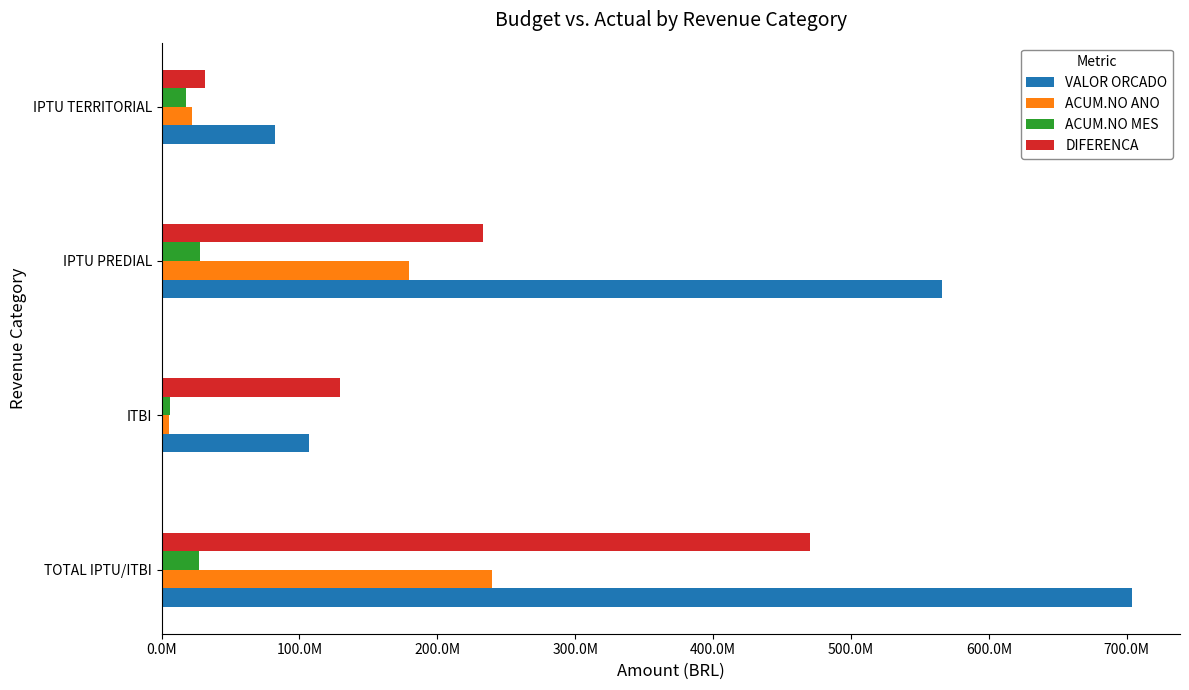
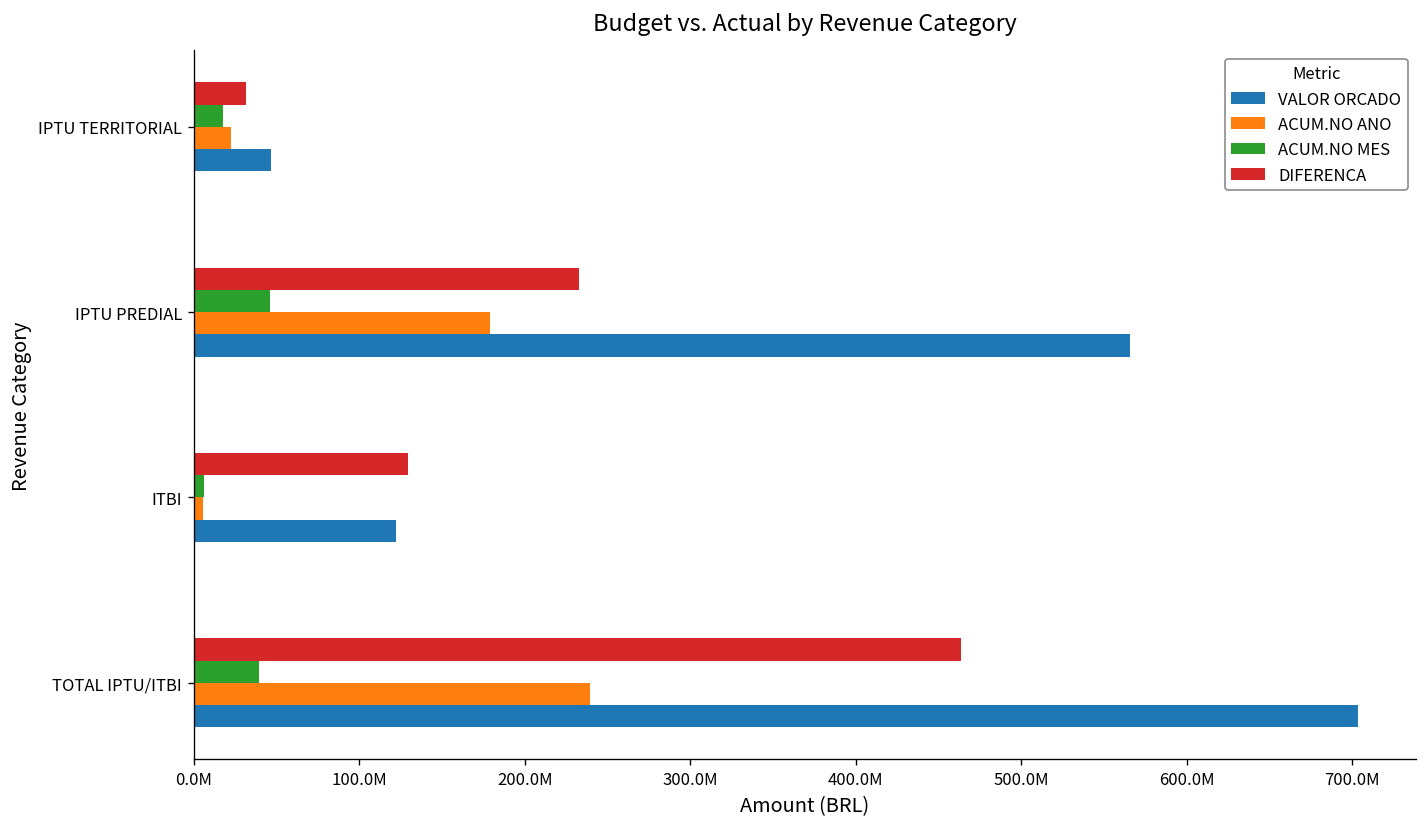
  {
    "VALOR ORCADO": {
-     "IPTU TERRITORIAL": 83000000,
+     "IPTU TERRITORIAL": 47000000,
      "IPTU PREDIAL": 566000000,
-     "ITBI": 107000000,
+     "ITBI": 122000000,
      "TOTAL IPTU/ITBI": 703000000
    },
    "ACUM.NO ANO": {
      "IPTU TERRITORIAL": 22000000,
      "IPTU PREDIAL": 179000000,
      "ITBI": 5000000,
      "TOTAL IPTU/ITBI": 240000000
    },
    "ACUM.NO MES": {
      "IPTU TERRITORIAL": 18000000,
-     "IPTU PREDIAL": 28000000,
+     "IPTU PREDIAL": 46000000,
      "ITBI": 6000000,
-     "TOTAL IPTU/ITBI": 27000000
+     "TOTAL IPTU/ITBI": 40000000
    },
    "DIFERENCA": {
      "IPTU TERRITORIAL": 31000000,
      "IPTU PREDIAL": 233000000,
      "ITBI": 129000000,
-     "TOTAL IPTU/ITBI": 470000000
+     "TOTAL IPTU/ITBI": 464000000
    }
  }
